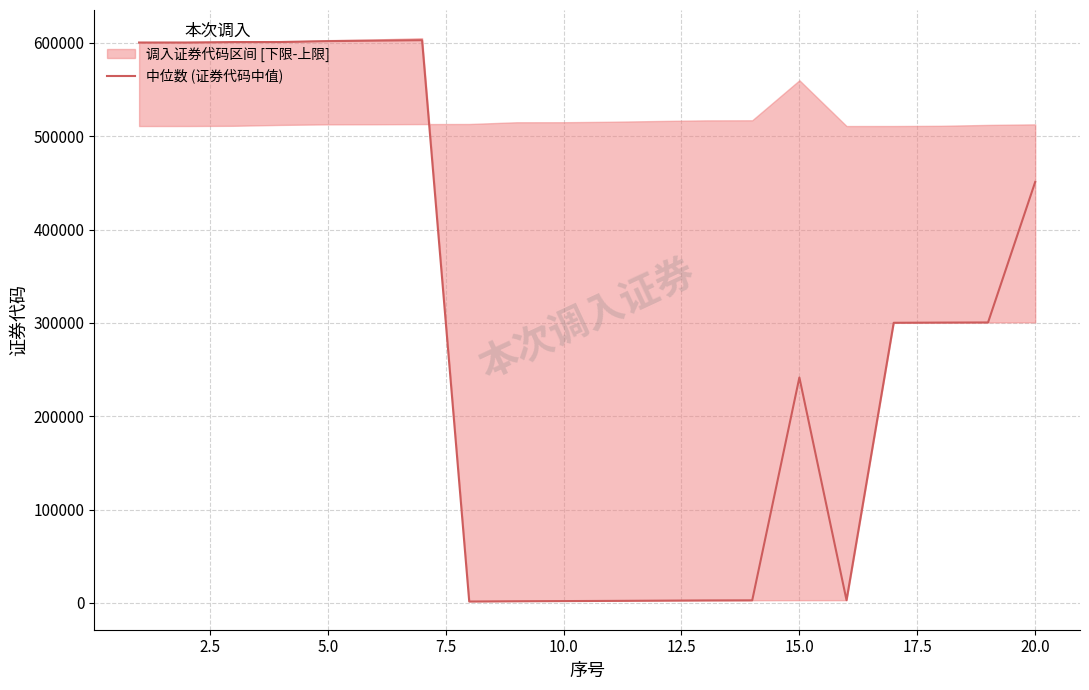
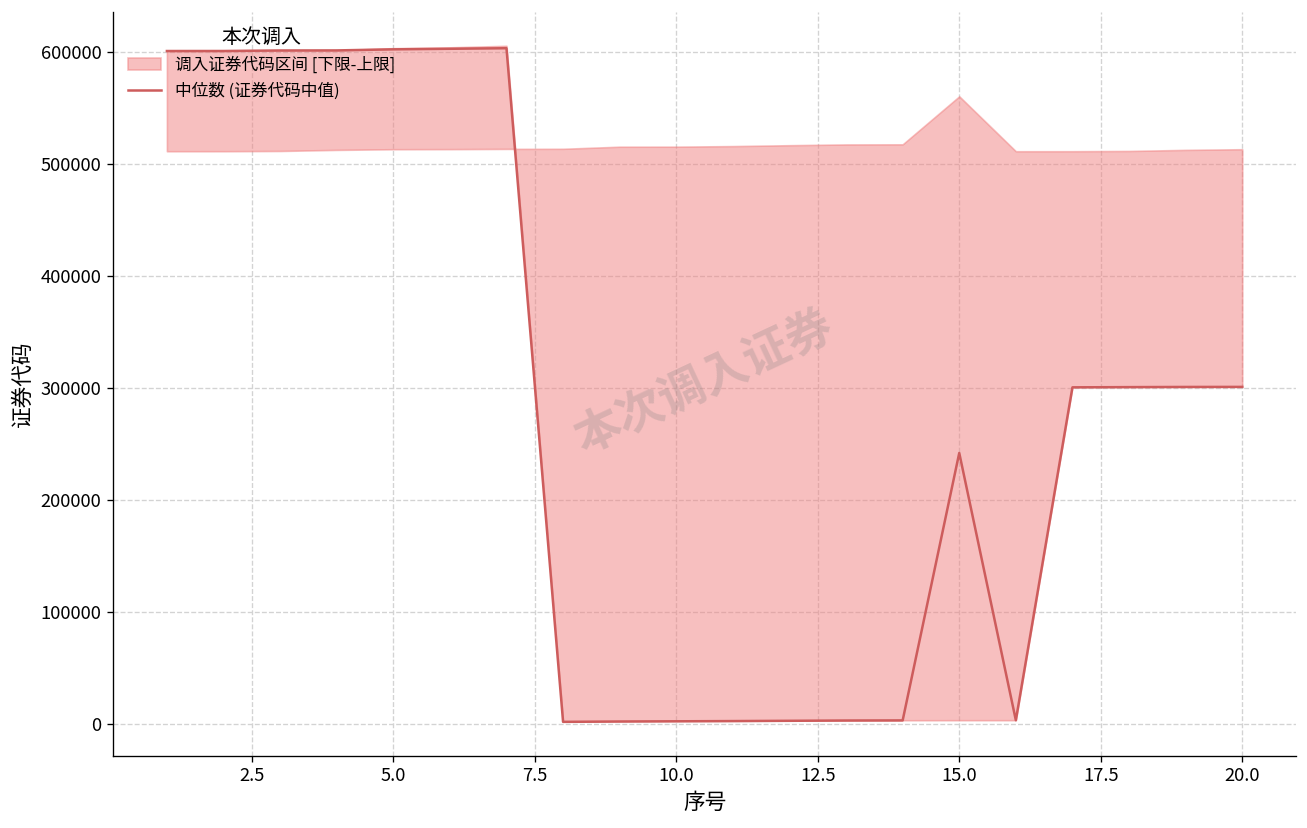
  {
    "中位数 (证券代码中值)": {
      "10.0": 0,
      "15.0": 240000,
-     "20.0": 450000
+     "20.0": 300000
    }
  }
